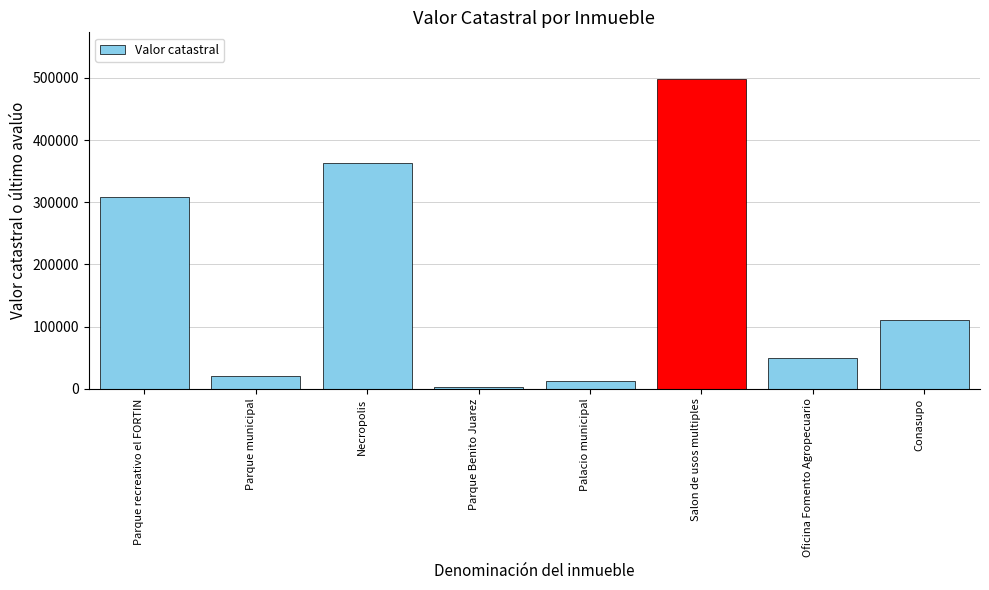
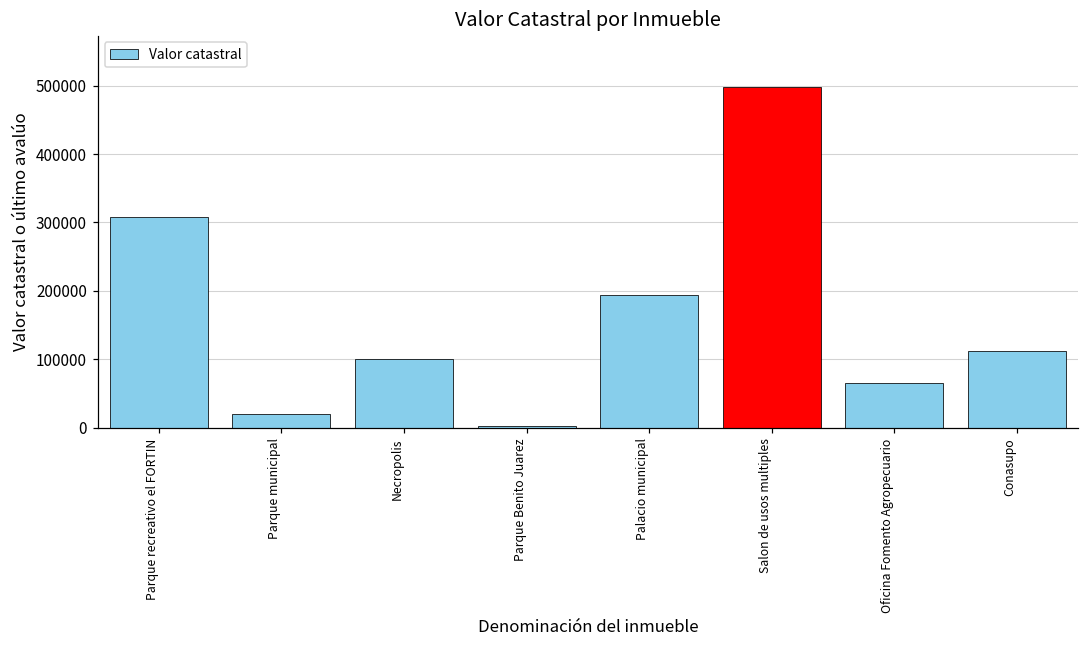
  {
    "Parque recreativo el FORTIN": 310000,
    "Parque municipal": 20000,
-   "Necropolis": 360000,
-   "Palacio municipal": 10000,
+   "Necropolis": 100000,
+   "Palacio municipal": 190000,
    "Salon de usos multiples": 500000,
-   "Oficina Fomento Agropecuario": 50000,
+   "Oficina Fomento Agropecuario": 60000,
    "Conasupo": 110000
  }
